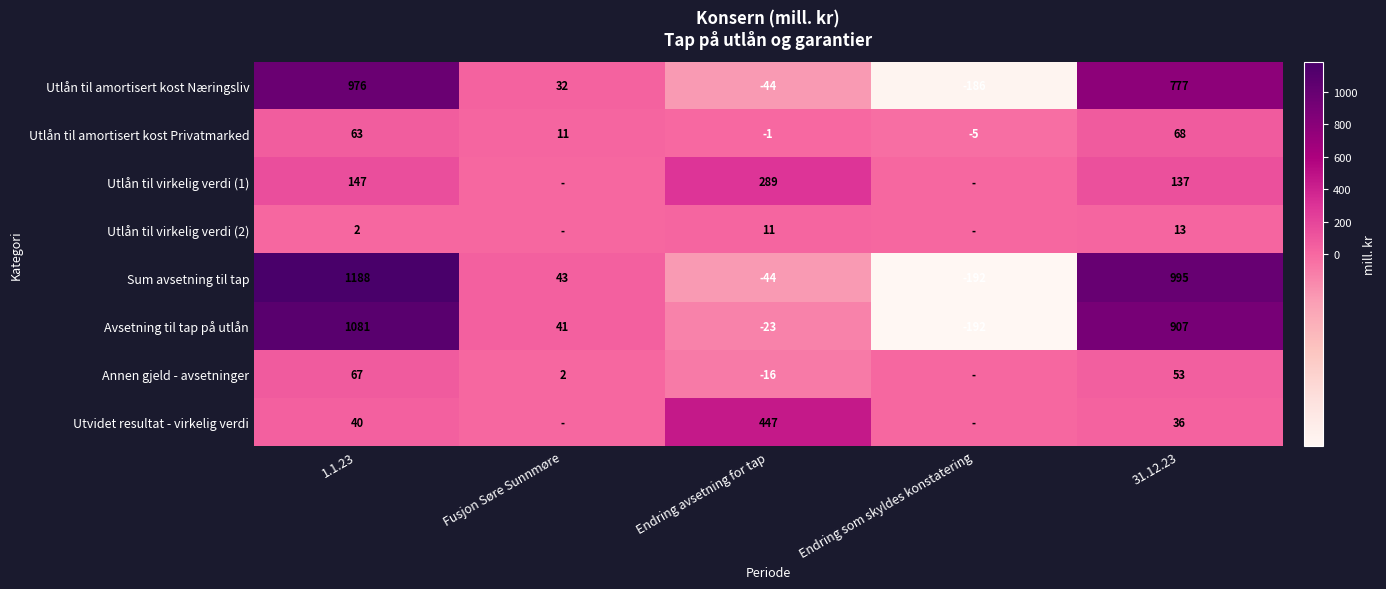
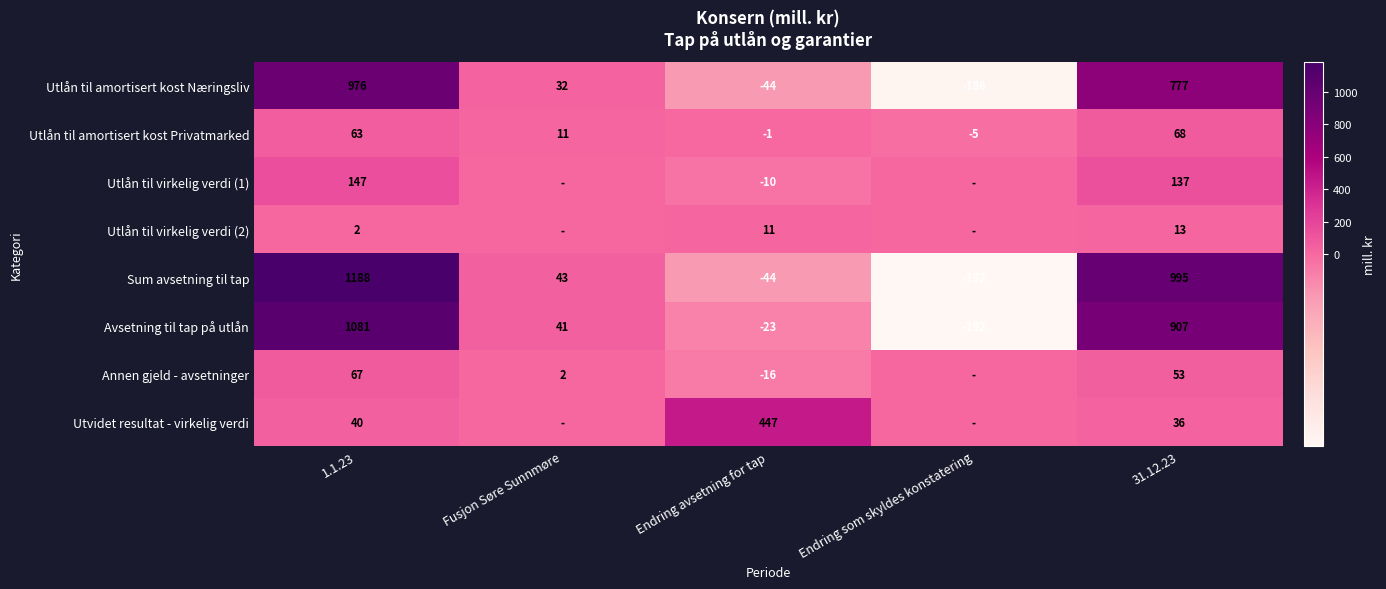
  {
    "Utlån til amortisert kost Næringsliv": {
      "1.1.23": 976,
      "Fusjon Søre Sunnmøre": 32,
      "Endring avsetning for tap": -44,
      "31.12.23": 777
    },
    "Utlån til amortisert kost Privatmarked": {
      "1.1.23": 63,
      "Fusjon Søre Sunnmøre": 11,
      "Endring avsetning for tap": -1,
      "Endring som skyldes konstatering": -5,
      "31.12.23": 68
    },
    "Utlån til virkelig verdi (1)": {
      "1.1.23": 147,
-     "Endring avsetning for tap": 289,
+     "Endring avsetning for tap": -10,
      "31.12.23": 137
    },
    "Utlån til virkelig verdi (2)": {
      "1.1.23": 2,
      "Endring avsetning for tap": 11,
      "31.12.23": 13
    },
    "Sum avsetning til tap": {
      "1.1.23": 1188,
      "Fusjon Søre Sunnmøre": 43,
      "Endring avsetning for tap": -44,
      "31.12.23": 995
    },
    "Avsetning til tap på utlån": {
      "1.1.23": 1081,
      "Fusjon Søre Sunnmøre": 41,
      "Endring avsetning for tap": -23,
      "31.12.23": 907
    },
    "Annen gjeld - avsetninger": {
      "1.1.23": 67,
      "Fusjon Søre Sunnmøre": 2,
      "Endring avsetning for tap": -16,
      "31.12.23": 53
    },
    "Utvidet resultat - virkelig verdi": {
      "1.1.23": 40,
      "Endring avsetning for tap": 447,
      "31.12.23": 36
    }
  }
